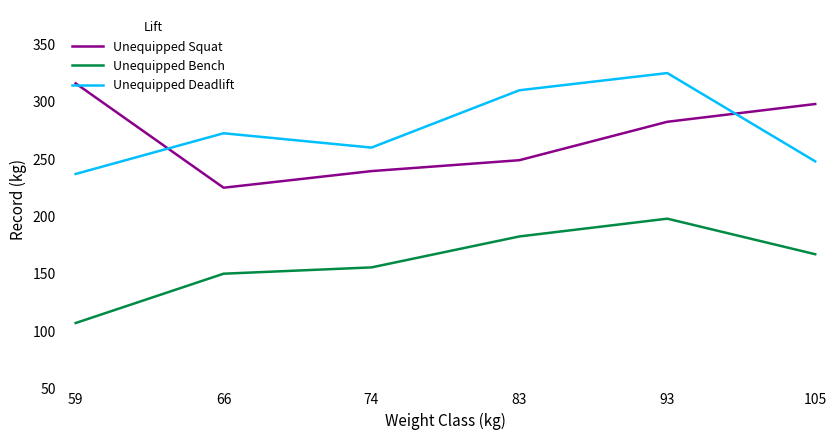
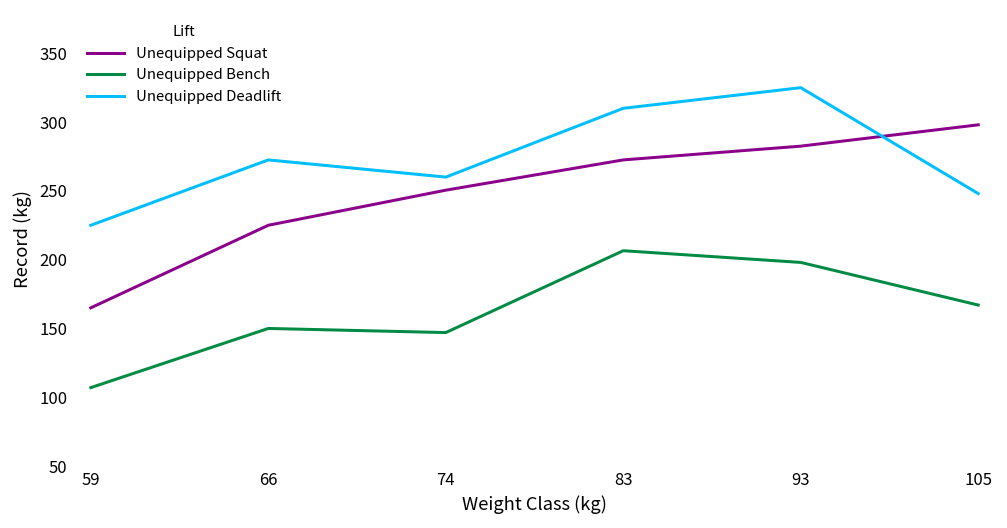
  {
    "Unequipped Squat": {
-     "59": 316,
+     "59": 165,
      "66": 225,
-     "74": 240,
-     "83": 249,
+     "74": 251,
+     "83": 273,
      "93": 283,
      "105": 298
    },
    "Unequipped Bench": {
      "59": 107,
      "66": 150,
-     "74": 156,
-     "83": 183,
+     "74": 147,
+     "83": 207,
      "93": 198,
      "105": 167
    },
    "Unequipped Deadlift": {
-     "59": 237,
+     "59": 225,
      "66": 273,
      "74": 260,
      "83": 310,
      "93": 325,
      "105": 248
    }
  }
